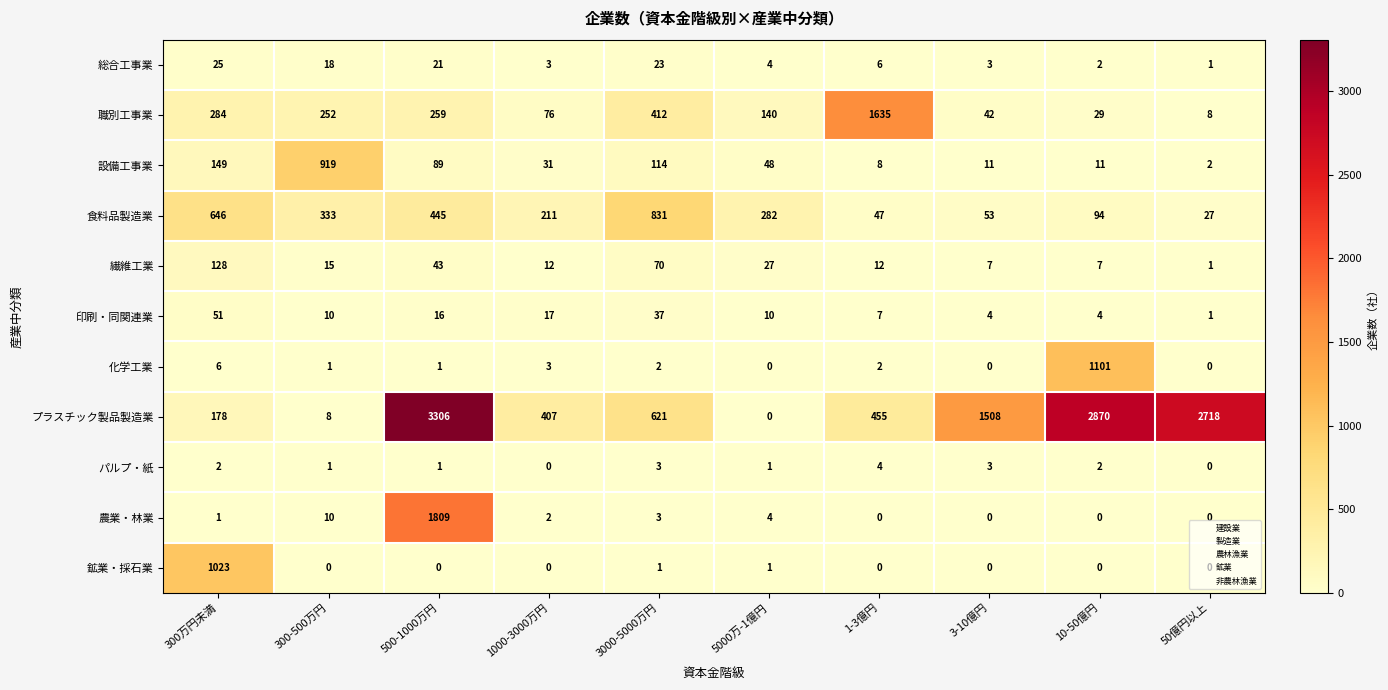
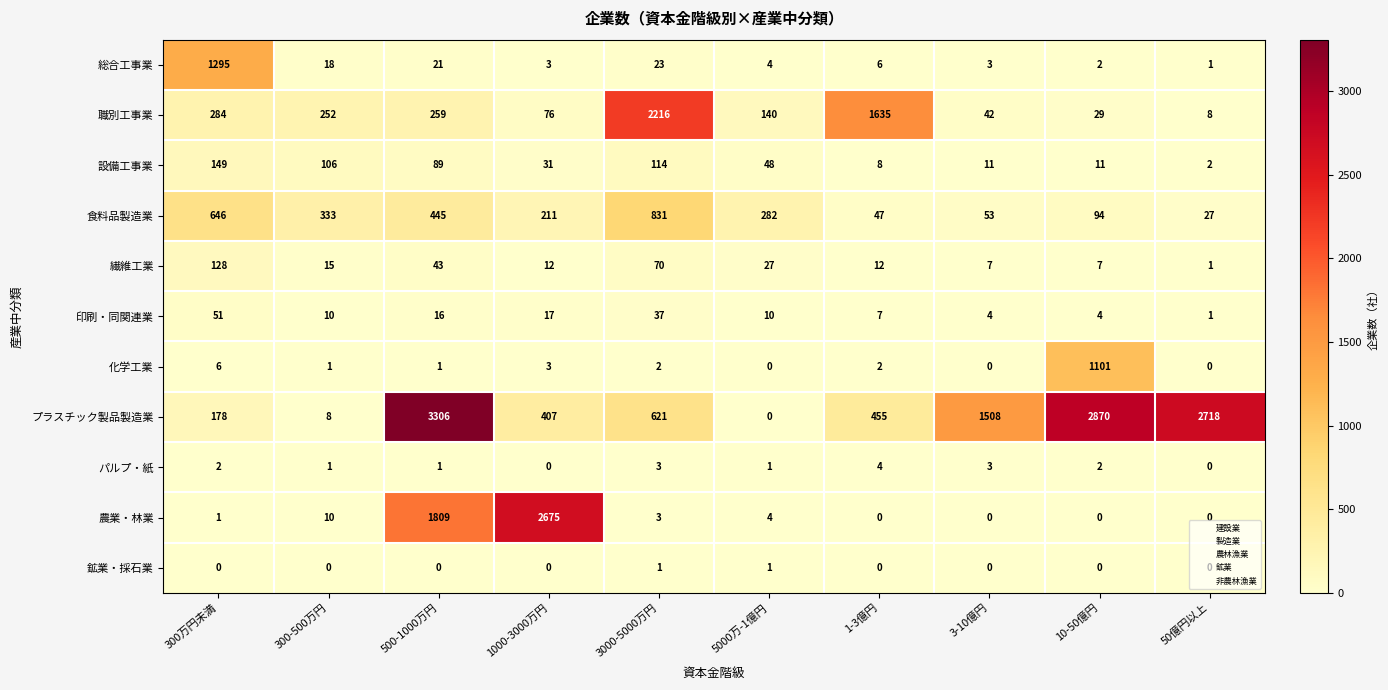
  {
    "総合工事業": {
-     "300万円未満": 25,
+     "300万円未満": 1295,
      "300-500万円": 18,
      "500-1000万円": 21,
      "1000-3000万円": 3,
      "3000-5000万円": 23,
      "5000万-1億円": 4,
      "1-3億円": 6,
      "3-10億円": 3,
      "10-50億円": 2,
      "50億円以上": 1
    },
    "職別工事業": {
      "300万円未満": 284,
      "300-500万円": 252,
      "500-1000万円": 259,
      "1000-3000万円": 76,
-     "3000-5000万円": 412,
+     "3000-5000万円": 2216,
      "5000万-1億円": 140,
      "1-3億円": 1635,
      "3-10億円": 42,
      "10-50億円": 29,
      "50億円以上": 8
    },
    "設備工事業": {
      "300万円未満": 149,
-     "300-500万円": 919,
+     "300-500万円": 106,
      "500-1000万円": 89,
      "1000-3000万円": 31,
      "3000-5000万円": 114,
      "5000万-1億円": 48,
      "1-3億円": 8,
      "3-10億円": 11,
      "10-50億円": 11,
      "50億円以上": 2
    },
    "食料品製造業": {
      "300万円未満": 646,
      "300-500万円": 333,
      "500-1000万円": 445,
      "1000-3000万円": 211,
      "3000-5000万円": 831,
      "5000万-1億円": 282,
      "1-3億円": 47,
      "3-10億円": 53,
      "10-50億円": 94,
      "50億円以上": 27
    },
    "繊維工業": {
      "300万円未満": 128,
      "300-500万円": 15,
      "500-1000万円": 43,
      "1000-3000万円": 12,
      "3000-5000万円": 70,
      "5000万-1億円": 27,
      "1-3億円": 12,
      "3-10億円": 7,
      "10-50億円": 7,
      "50億円以上": 1
    },
    "印刷・同関連業": {
      "300万円未満": 51,
      "300-500万円": 10,
      "500-1000万円": 16,
      "1000-3000万円": 17,
      "3000-5000万円": 37,
      "5000万-1億円": 10,
      "1-3億円": 7,
      "3-10億円": 4,
      "10-50億円": 4,
      "50億円以上": 1
    },
    "化学工業": {
      "300万円未満": 6,
      "300-500万円": 1,
      "500-1000万円": 1,
      "1000-3000万円": 3,
      "3000-5000万円": 2,
      "5000万-1億円": 0,
      "1-3億円": 2,
      "3-10億円": 0,
      "10-50億円": 1101,
      "50億円以上": 0
    },
    "プラスチック製品製造業": {
      "300万円未満": 178,
      "300-500万円": 8,
      "500-1000万円": 3306,
      "1000-3000万円": 407,
      "3000-5000万円": 621,
      "5000万-1億円": 0,
      "1-3億円": 455,
      "3-10億円": 1508,
      "10-50億円": 2870,
      "50億円以上": 2718
    },
    "パルプ・紙": {
      "300万円未満": 2,
      "300-500万円": 1,
      "500-1000万円": 1,
      "1000-3000万円": 0,
      "3000-5000万円": 3,
      "5000万-1億円": 1,
      "1-3億円": 4,
      "3-10億円": 3,
      "10-50億円": 2,
      "50億円以上": 0
    },
    "農業・林業": {
      "300万円未満": 1,
      "300-500万円": 10,
      "500-1000万円": 1809,
-     "1000-3000万円": 2,
+     "1000-3000万円": 2675,
      "3000-5000万円": 3,
      "5000万-1億円": 4,
      "1-3億円": 0,
      "3-10億円": 0,
      "10-50億円": 0
    },
    "鉱業・採石業": {
-     "300万円未満": 1023,
+     "300万円未満": 0,
      "300-500万円": 0,
      "500-1000万円": 0,
      "1000-3000万円": 0,
      "3000-5000万円": 1,
      "5000万-1億円": 1,
      "1-3億円": 0,
      "3-10億円": 0,
      "10-50億円": 0
    }
  }
